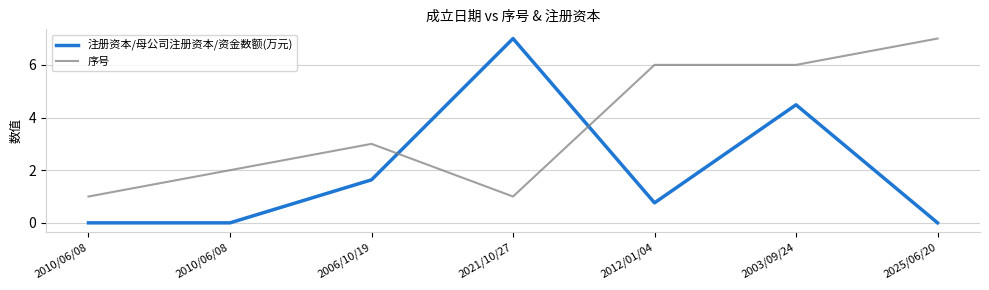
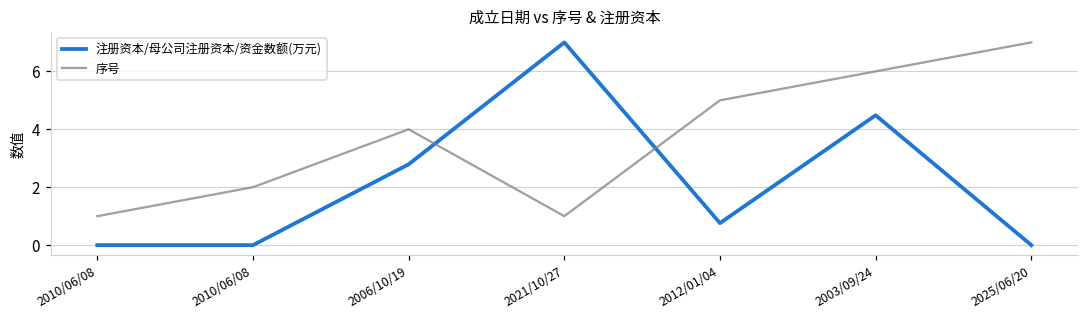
  {
    "注册资本/母公司注册资本/资金数额(万元)": {
-     "2006/10/19": 1.6,
+     "2006/10/19": 2.8,
      "2021/10/27": 7.0,
      "2012/01/04": 0.8,
      "2003/09/24": 4.5,
      "2025/06/20": 0.0
    },
    "序号": {
-     "2006/10/19": 3,
+     "2006/10/19": 4,
      "2021/10/27": 1,
-     "2012/01/04": 6,
+     "2012/01/04": 5,
      "2003/09/24": 6,
      "2025/06/20": 7
    }
  }
